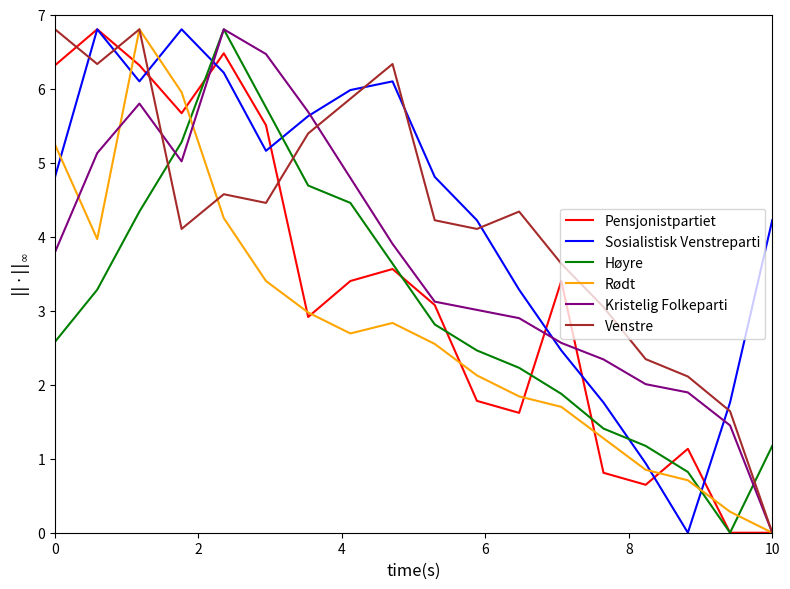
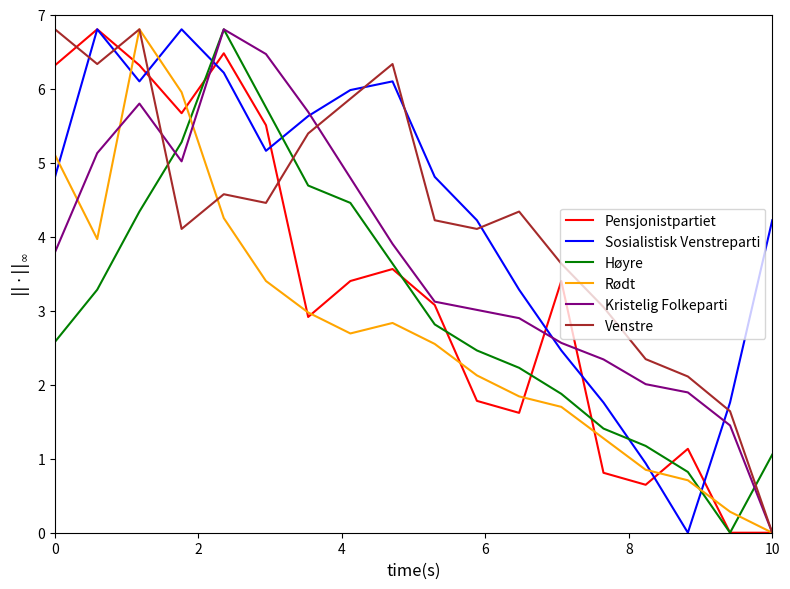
  {
    "Pensjonistpartiet": {
      "0": 6.3
    },
    "Sosialistisk Venstreparti": {
      "0": 4.8,
      "10": 4.2
    },
    "Høyre": {
      "0": 2.6,
-     "10": 1.2
+     "10": 1.1
    },
    "Rødt": {
-     "0": 5.2
+     "0": 5.1
    },
    "Kristelig Folkeparti": {
      "0": 3.8
    },
    "Venstre": {
      "0": 6.8
    }
  }
